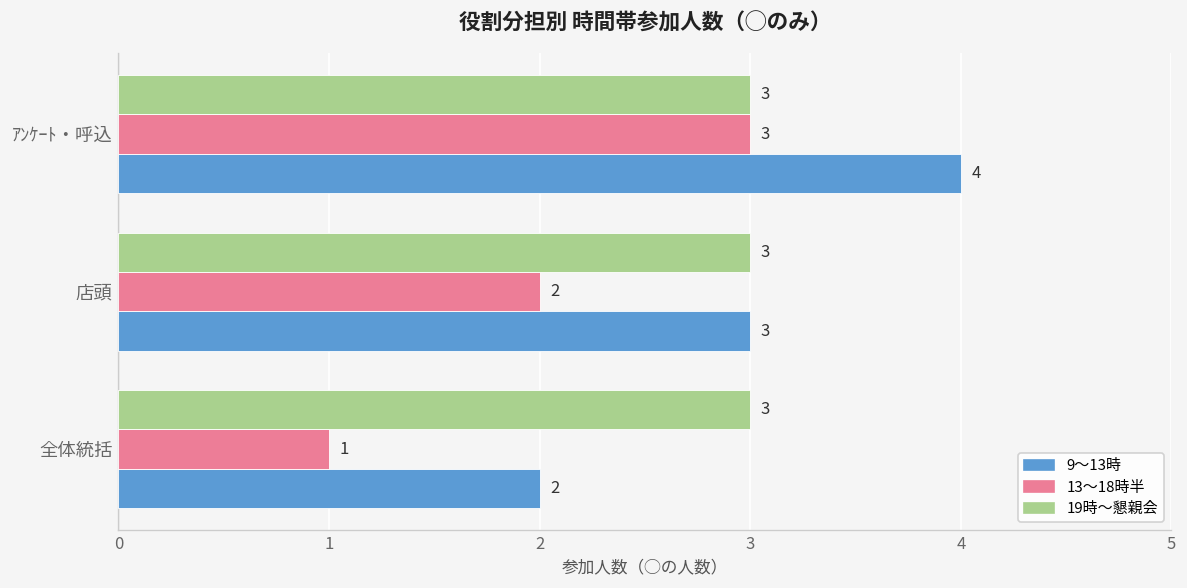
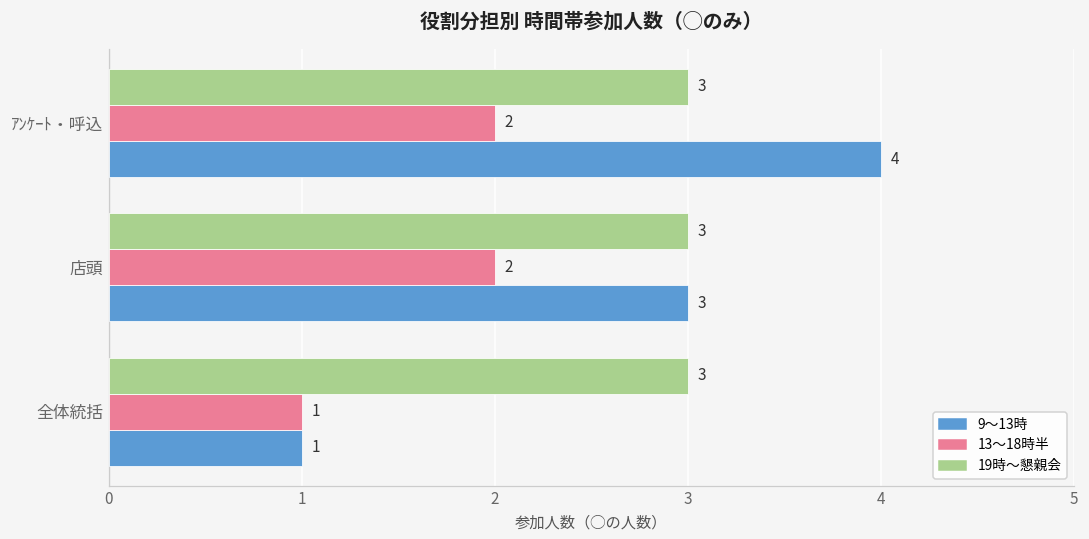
  {
    "9～13時": {
      "ｱﾝｹｰﾄ・呼込": 4,
      "店頭": 3,
-     "全体統括": 2
+     "全体統括": 1
    },
    "13～18時半": {
-     "ｱﾝｹｰﾄ・呼込": 3,
+     "ｱﾝｹｰﾄ・呼込": 2,
      "店頭": 2,
      "全体統括": 1
    },
    "19時～懇親会": {
      "ｱﾝｹｰﾄ・呼込": 3,
      "店頭": 3,
      "全体統括": 3
    }
  }
